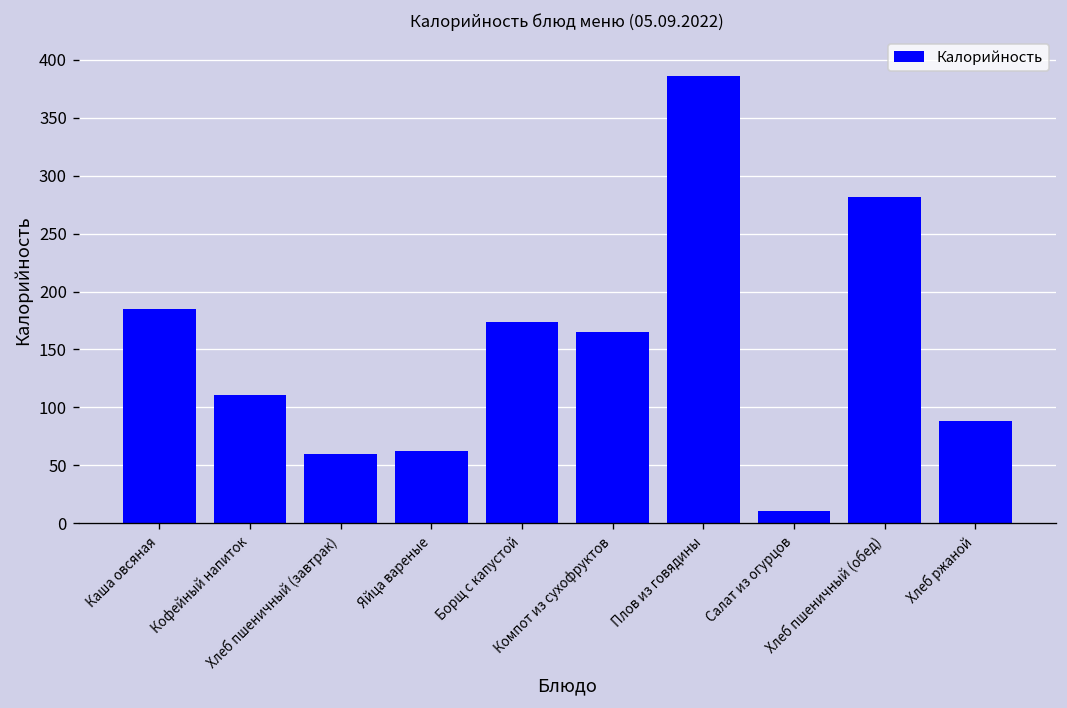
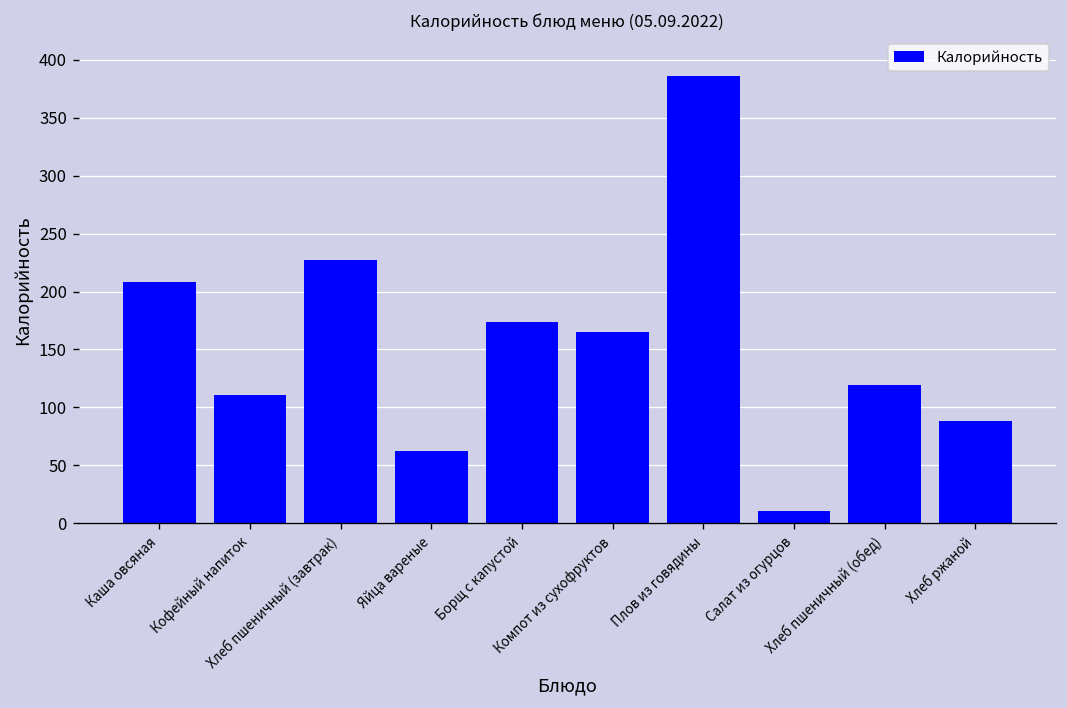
  {
-   "Каша овсяная": 180,
+   "Каша овсяная": 210,
    "Кофейный напиток": 110,
-   "Хлеб пшеничный (завтрак)": 60,
+   "Хлеб пшеничный (завтрак)": 230,
    "Яйца вареные": 60,
    "Борщ с капустой": 170,
    "Компот из сухофруктов": 170,
    "Плов из говядины": 390,
    "Салат из огурцов": 10,
-   "Хлеб пшеничный (обед)": 280,
+   "Хлеб пшеничный (обед)": 120,
    "Хлеб ржаной": 90
  }
